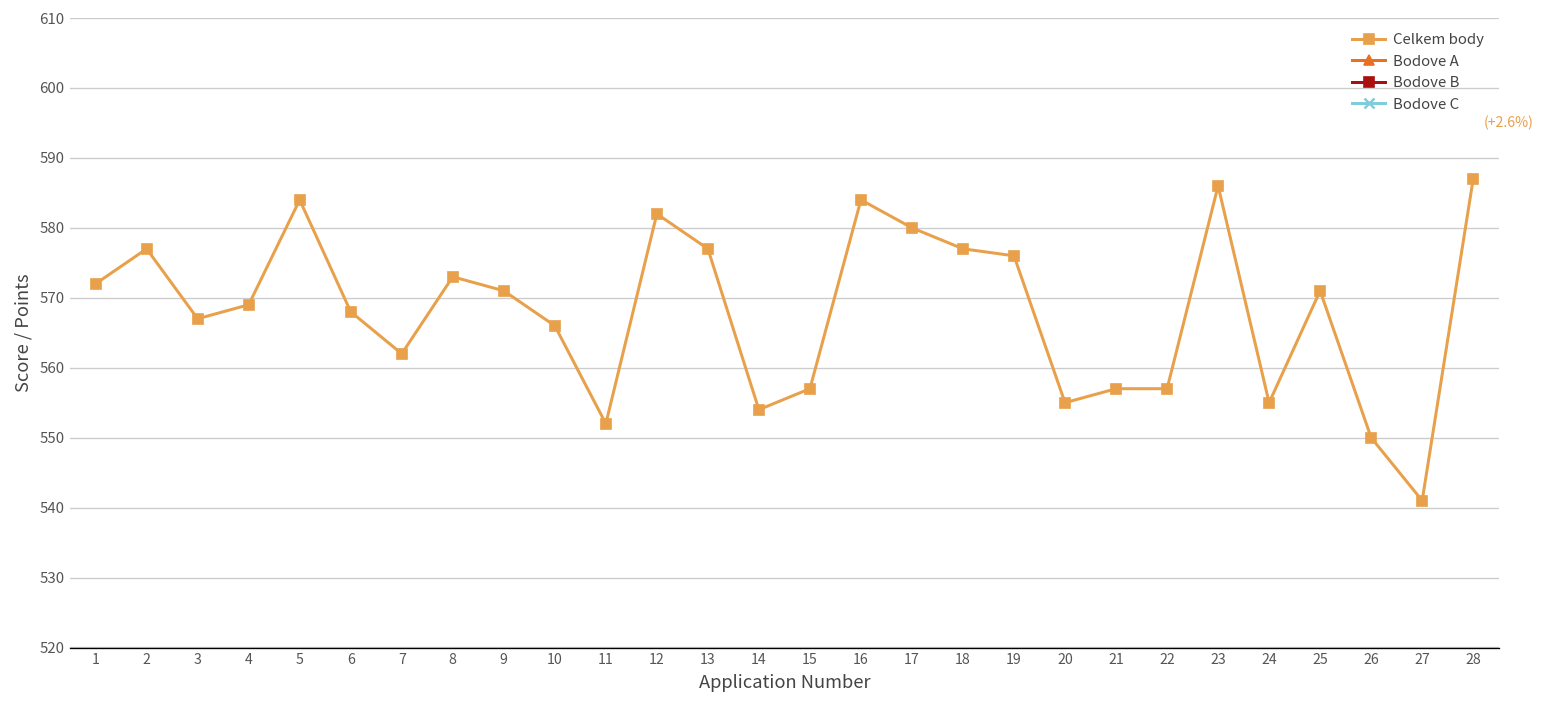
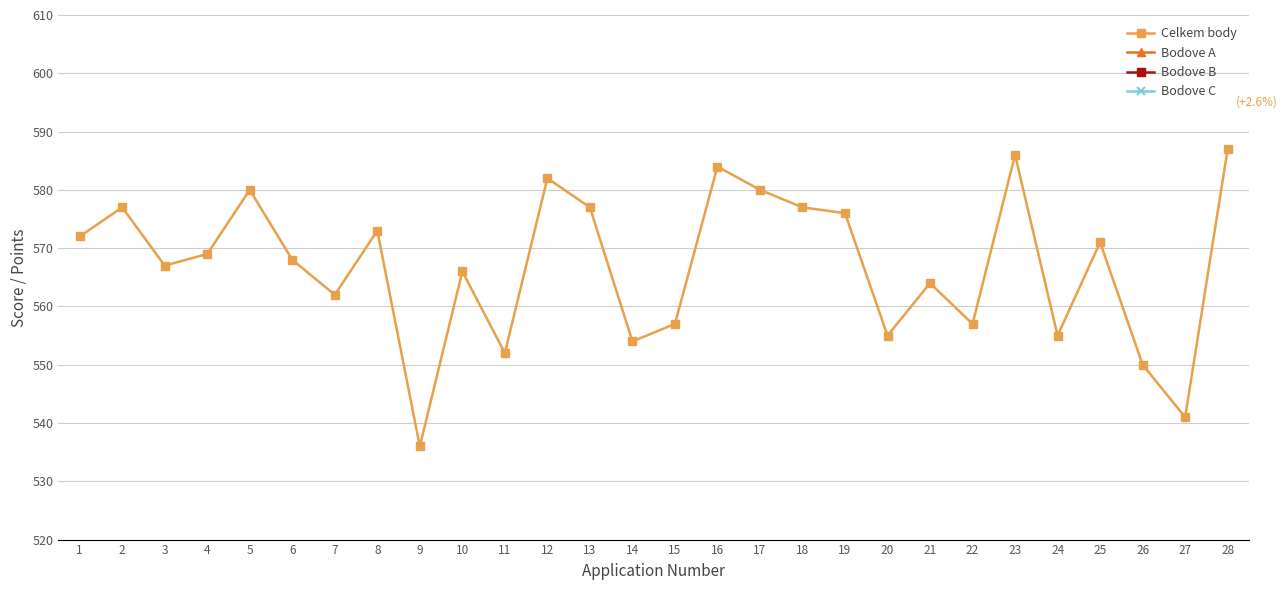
  {
    "Celkem body": {
      "1": 572,
      "2": 577,
      "3": 567,
      "4": 569,
-     "5": 584,
+     "5": 580,
      "6": 568,
      "7": 562,
      "8": 573,
-     "9": 571,
+     "9": 536,
      "10": 566,
      "11": 552,
      "12": 582,
      "13": 577,
      "14": 554,
      "15": 557,
      "16": 584,
      "17": 580,
      "18": 577,
      "19": 576,
      "20": 555,
-     "21": 557,
+     "21": 564,
      "22": 557,
      "23": 586,
      "24": 555,
      "25": 571,
      "26": 550,
      "27": 541,
      "28": 587
    }
  }
